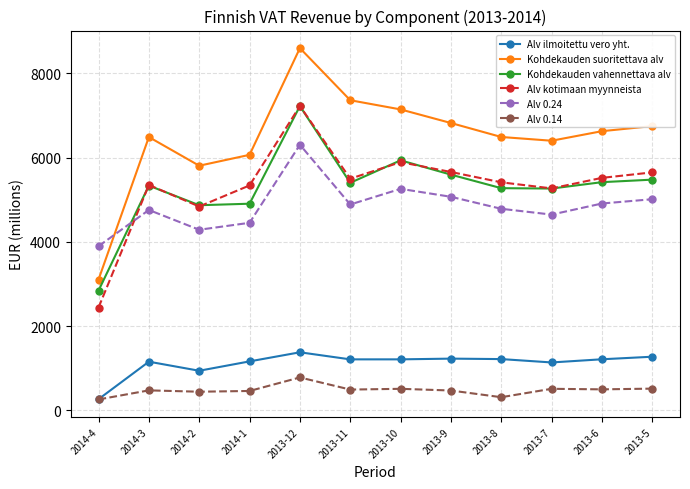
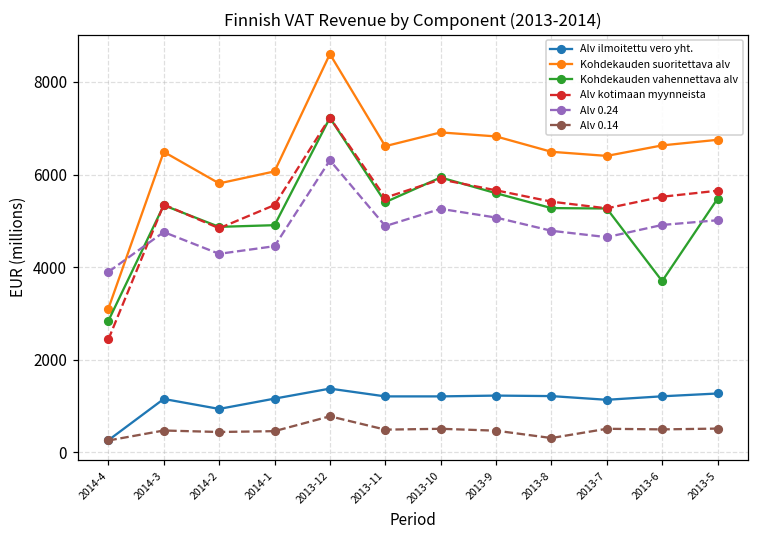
  {
    "Alv ilmoitettu vero yht.": {
      "2014-3": 1200,
      "2014-2": 900,
      "2014-1": 1200,
      "2013-12": 1400,
      "2013-11": 1200,
      "2013-10": 1200,
      "2013-9": 1200,
      "2013-8": 1200,
      "2013-7": 1100,
      "2013-6": 1200,
      "2013-5": 1300
    },
    "Kohdekauden suoritettava alv": {
      "2014-4": 3100,
      "2014-3": 6500,
      "2014-2": 5800,
      "2014-1": 6100,
      "2013-12": 8600,
-     "2013-11": 7400,
-     "2013-10": 7100,
+     "2013-11": 6600,
+     "2013-10": 6900,
      "2013-9": 6800,
      "2013-8": 6500,
      "2013-7": 6400,
      "2013-6": 6600
    },
    "Kohdekauden vahennettava alv": {
      "2014-4": 2800,
      "2014-1": 4900,
      "2013-11": 5400,
      "2013-9": 5600,
      "2013-8": 5300,
-     "2013-6": 5400,
+     "2013-6": 3700,
      "2013-5": 5500
    },
    "Alv kotimaan myynneista": {
      "2014-4": 2400,
      "2014-1": 5300,
      "2013-11": 5500,
      "2013-9": 5700,
      "2013-8": 5400,
      "2013-6": 5500,
      "2013-5": 5700
    },
    "Alv 0.24": {
      "2014-4": 3900,
      "2014-3": 4800,
      "2014-2": 4300,
      "2014-1": 4500,
      "2013-12": 6300,
      "2013-11": 4900,
      "2013-10": 5300,
      "2013-9": 5100,
      "2013-8": 4800,
      "2013-7": 4600,
      "2013-6": 4900,
      "2013-5": 5000
    },
    "Alv 0.14": {
      "2014-3": 500,
      "2014-2": 400,
      "2014-1": 500,
      "2013-12": 800,
      "2013-11": 500,
      "2013-10": 500,
      "2013-9": 500,
      "2013-8": 300,
      "2013-7": 500,
      "2013-6": 500,
      "2013-5": 500
    }
  }
